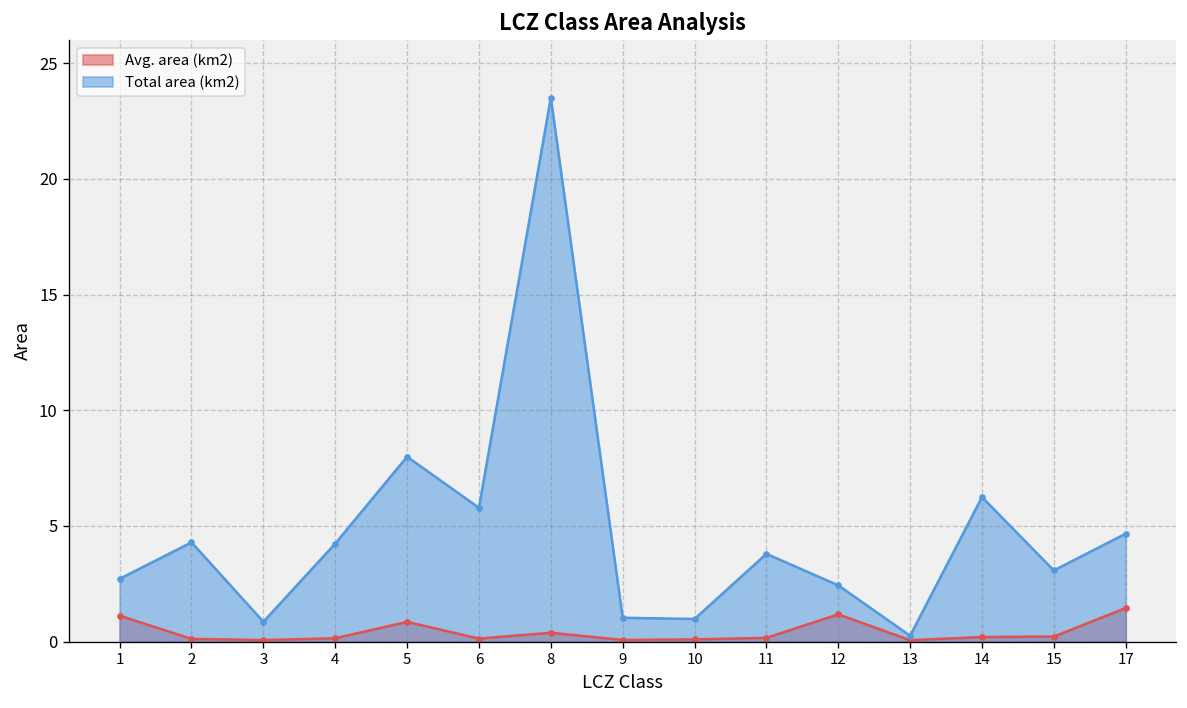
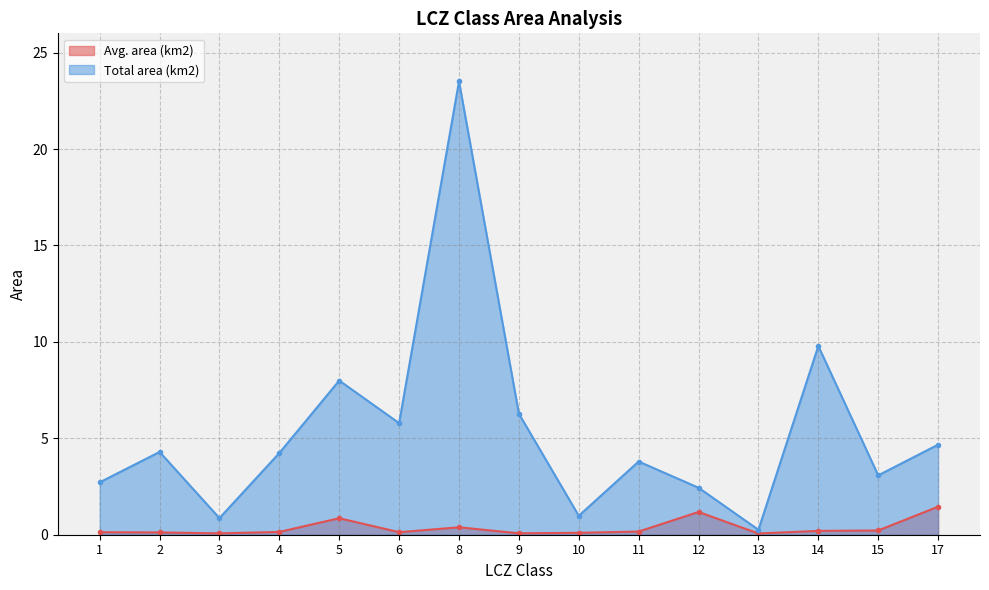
  {
    "Avg. area (km2)": {
-     "1": 1.1,
+     "1": 0.1,
      "2": 0.1,
      "3": 0.1,
      "4": 0.1,
      "5": 0.9,
      "6": 0.1,
      "8": 0.4,
      "9": 0.1,
      "10": 0.1,
      "11": 0.2,
      "12": 1.2,
      "13": 0.1,
      "14": 0.2,
      "15": 0.2,
      "17": 1.5
    },
    "Total area (km2)": {
      "1": 2.7,
      "2": 4.3,
      "3": 0.9,
      "4": 4.2,
      "5": 8.0,
      "6": 5.8,
      "8": 23.5,
-     "9": 1.0,
+     "9": 6.3,
      "10": 1.0,
      "11": 3.8,
      "12": 2.4,
      "13": 0.3,
-     "14": 6.2,
+     "14": 9.8,
      "15": 3.1,
      "17": 4.7
    }
  }
